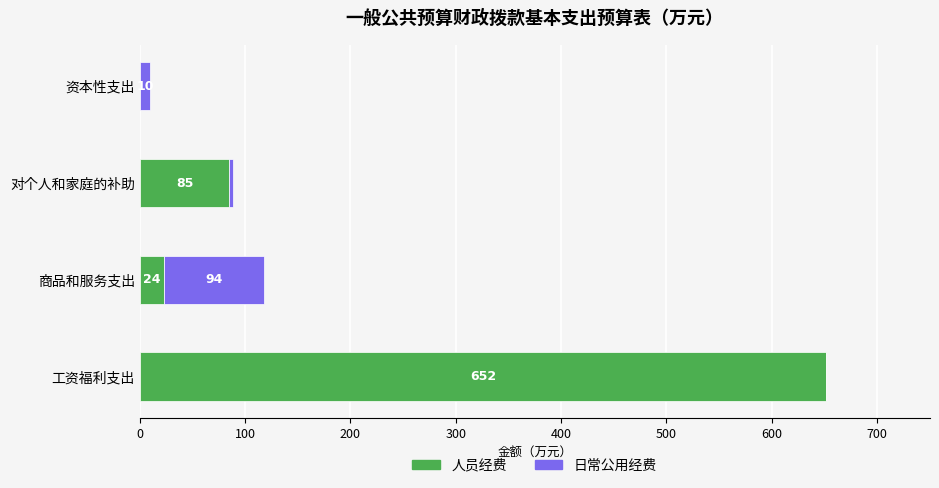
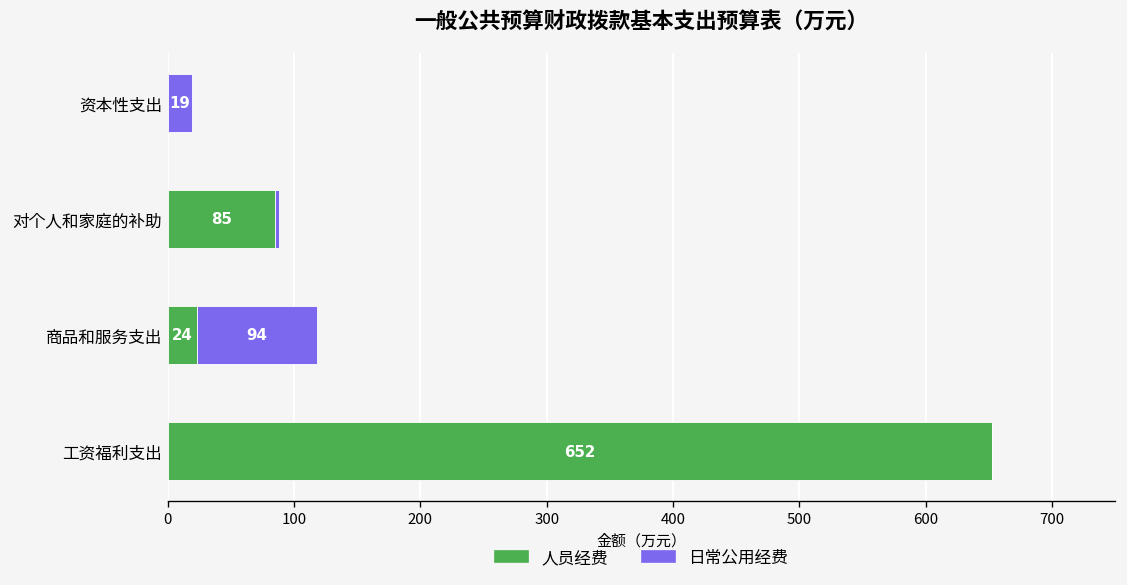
  {
    "人员经费": {
      "对个人和家庭的补助": 85,
      "商品和服务支出": 24,
      "工资福利支出": 652
    },
    "日常公用经费": {
-     "资本性支出": 10,
+     "资本性支出": 19,
      "对个人和家庭的补助": 3,
      "工资福利支出": 0
    }
  }
